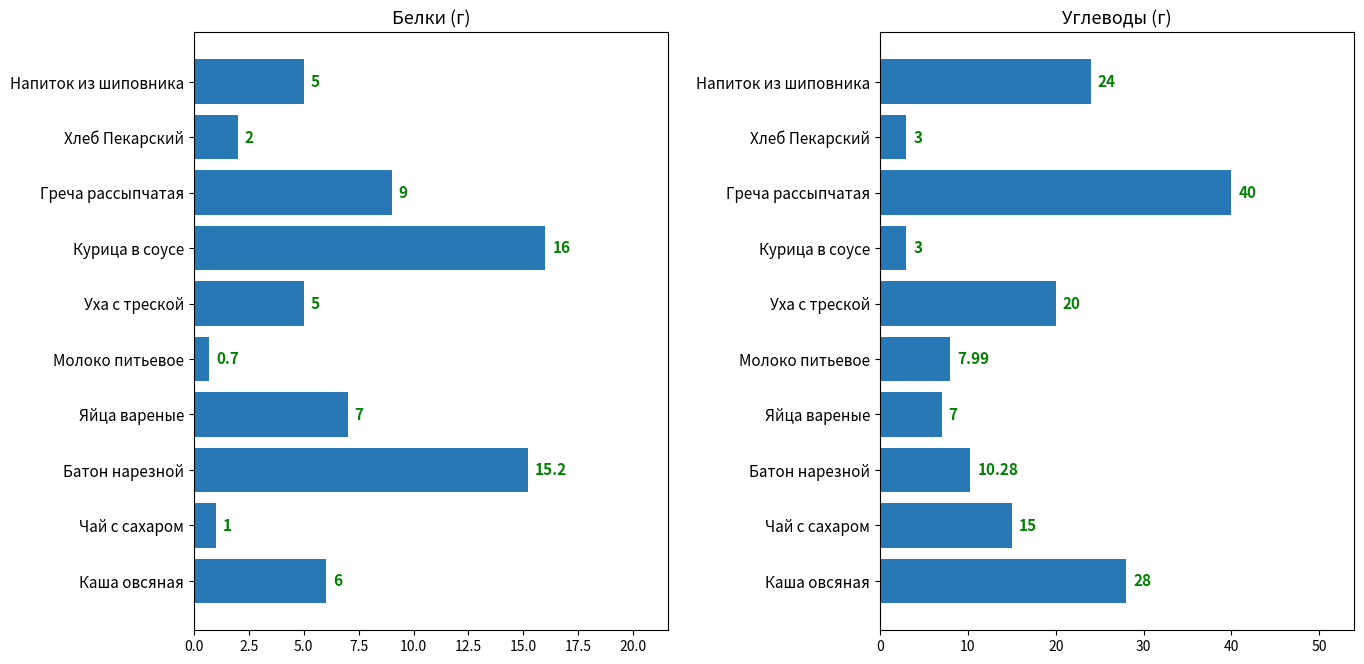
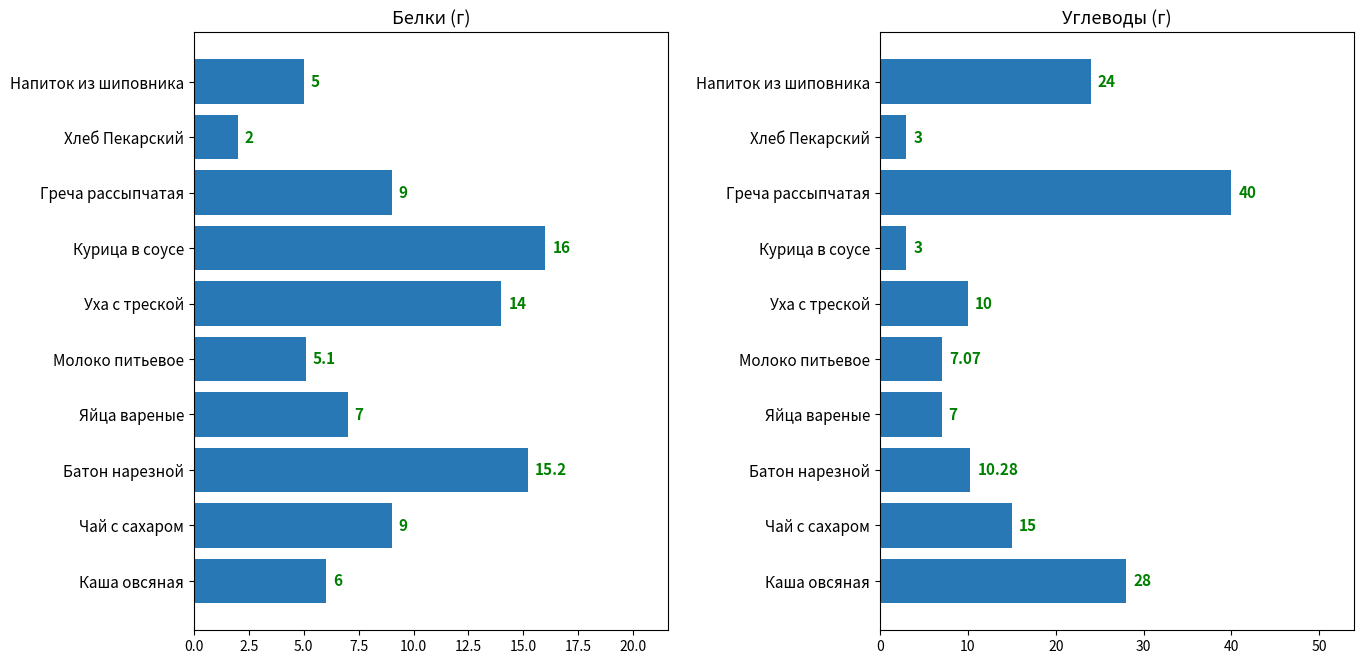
  {
    "Белки (г)": {
      "Напиток из шиповника": 5,
      "Хлеб Пекарский": 2,
      "Греча рассыпчатая": 9,
      "Курица в соусе": 16,
-     "Уха с треской": 5,
-     "Молоко питьевое": 0.7,
+     "Уха с треской": 14,
+     "Молоко питьевое": 5.1,
      "Яйца вареные": 7,
      "Батон нарезной": 15.2,
-     "Чай с сахаром": 1,
+     "Чай с сахаром": 9,
      "Каша овсяная": 6
    },
    "Углеводы (г)": {
      "Напиток из шиповника": 24,
      "Хлеб Пекарский": 3,
      "Греча рассыпчатая": 40,
      "Курица в соусе": 3,
-     "Уха с треской": 20,
-     "Молоко питьевое": 7.99,
+     "Уха с треской": 10,
+     "Молоко питьевое": 7.07,
      "Яйца вареные": 7,
      "Батон нарезной": 10.28,
      "Чай с сахаром": 15,
      "Каша овсяная": 28
    }
  }
